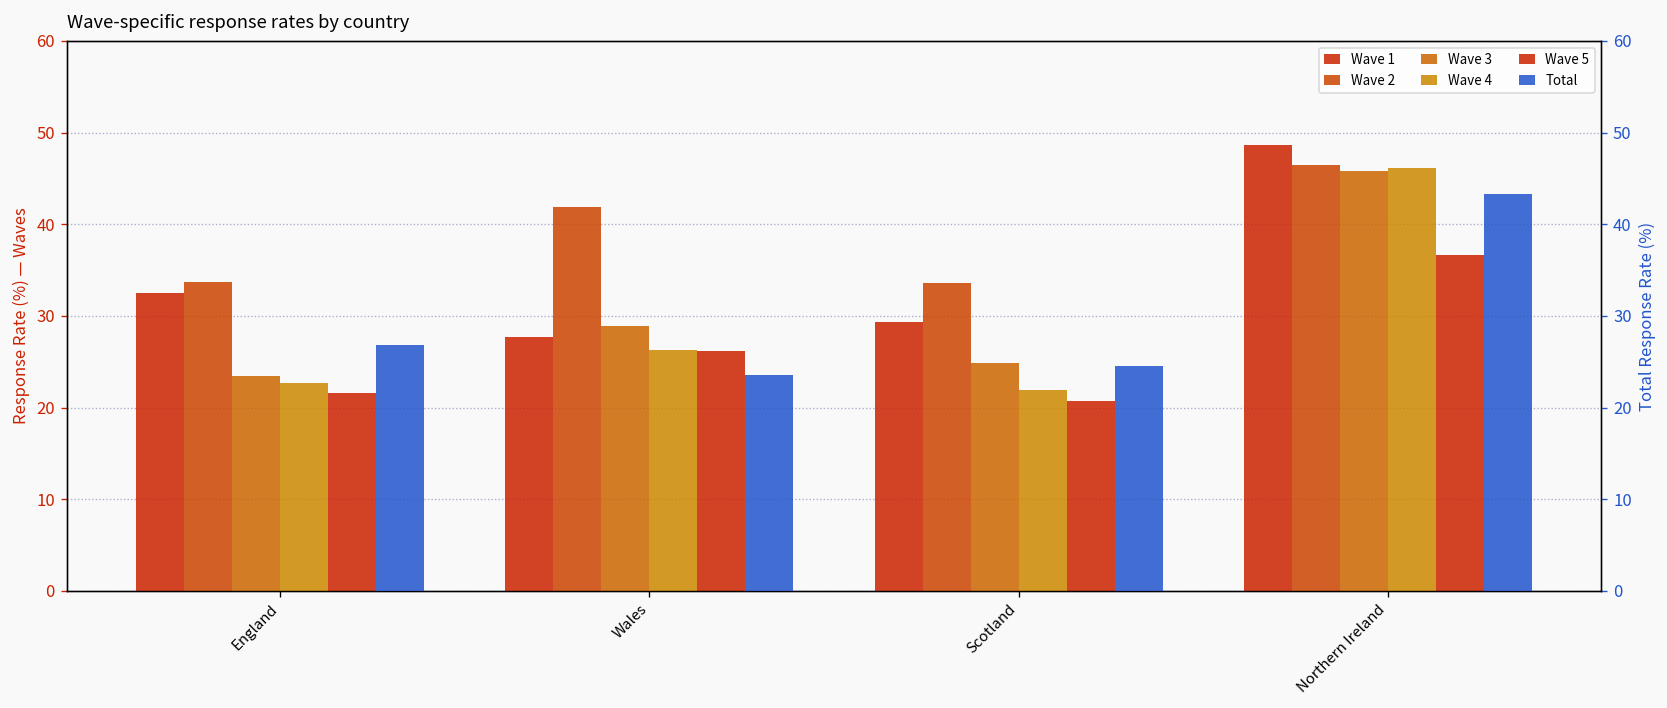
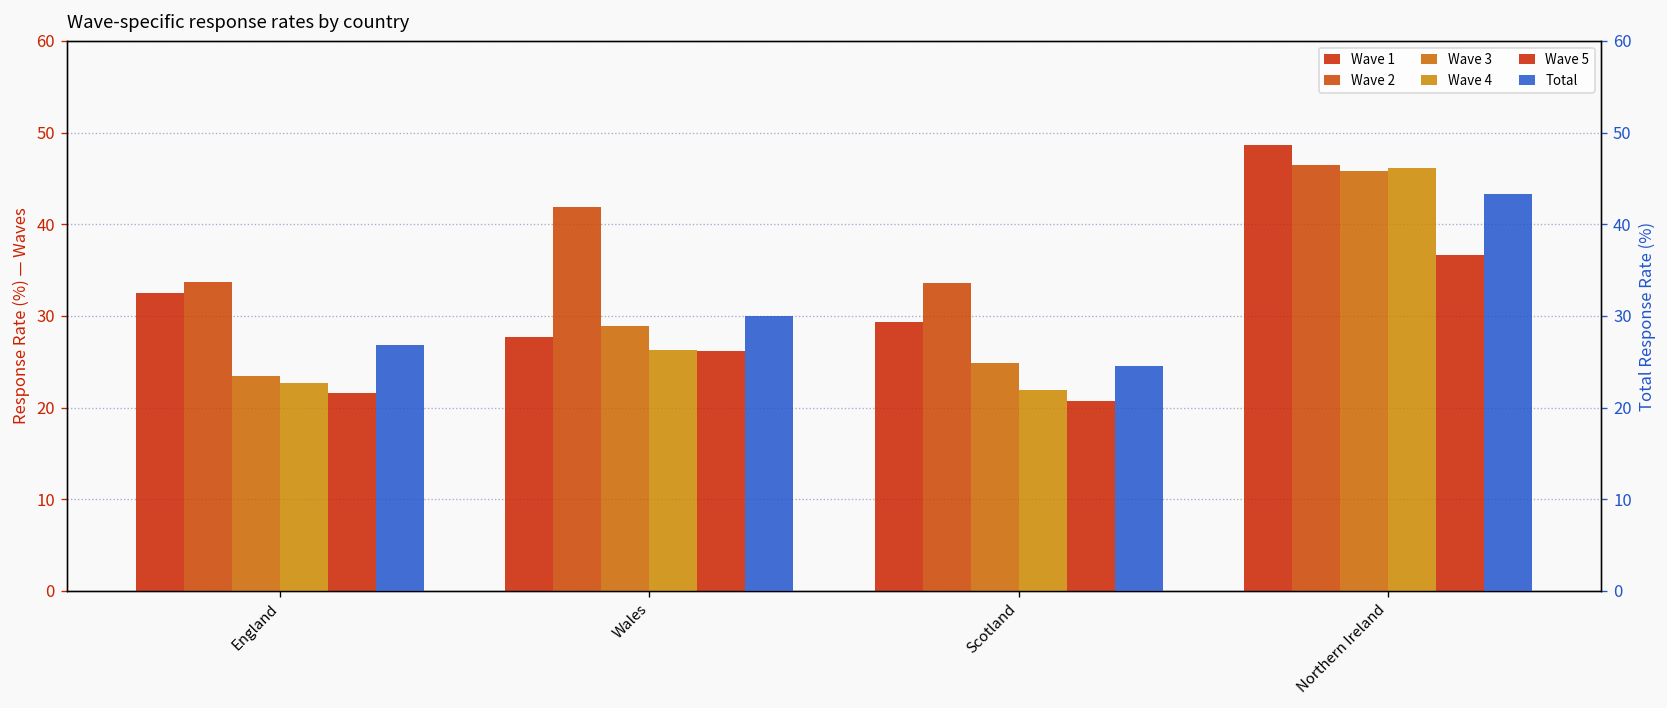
  {
    "Total": {
      "England": 27,
-     "Wales": 24,
+     "Wales": 30,
      "Scotland": 25,
      "Northern Ireland": 43
    }
  }
